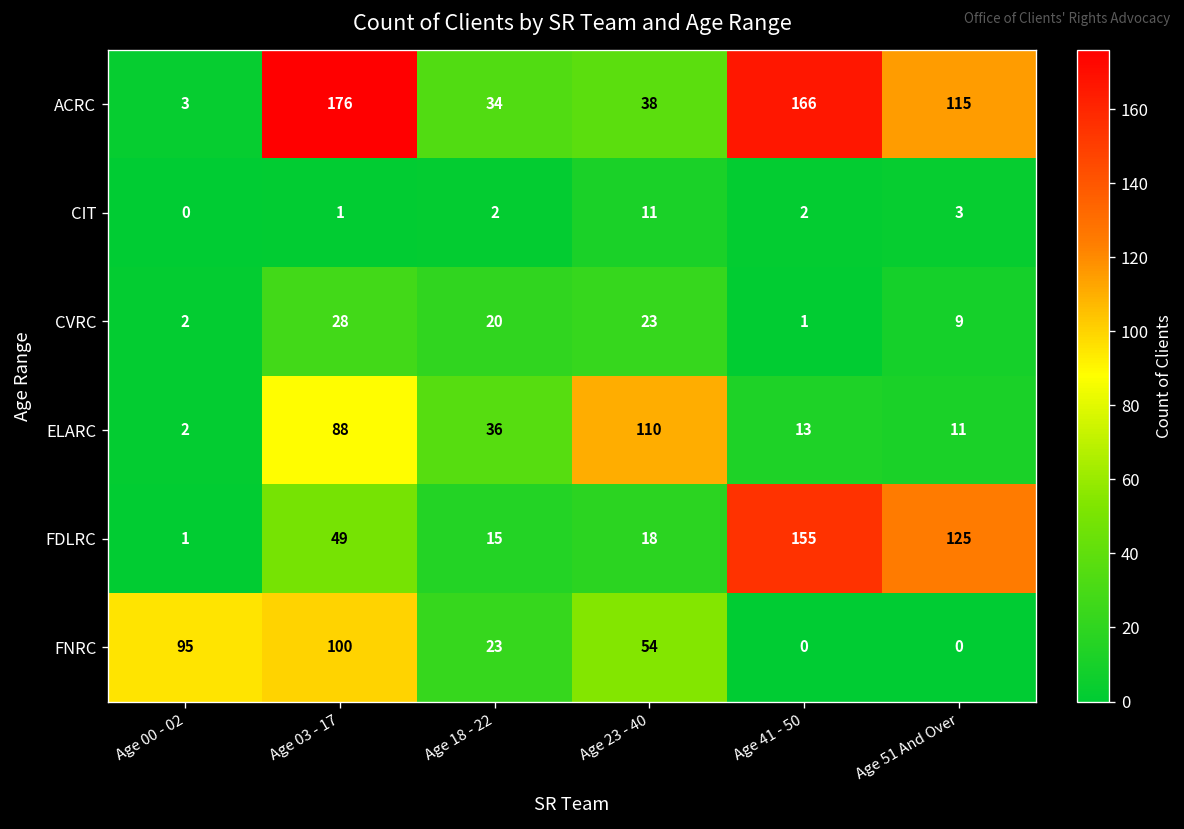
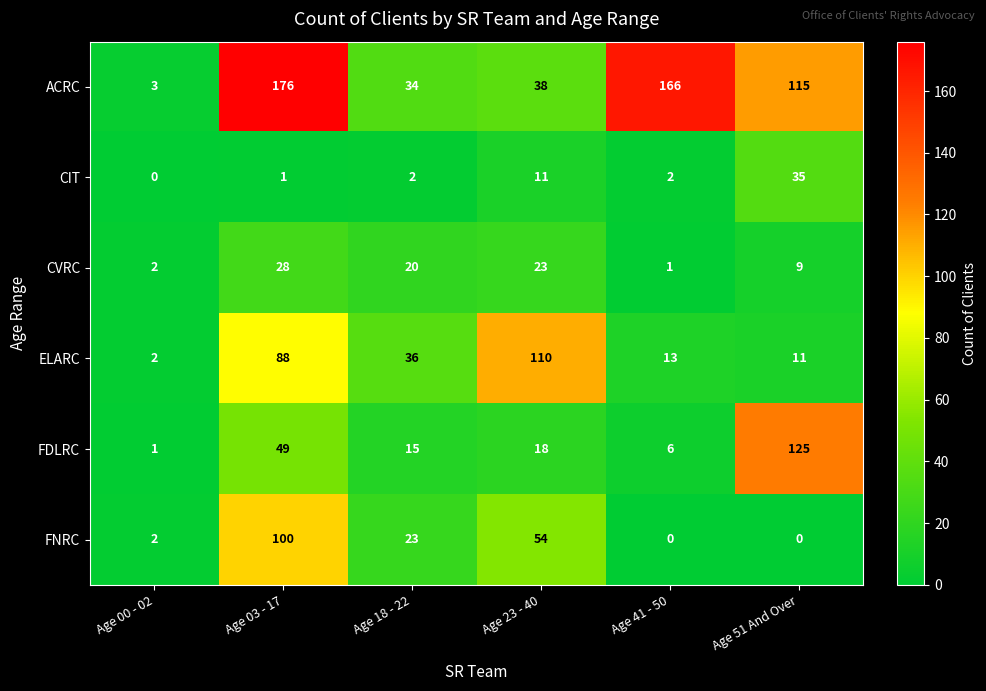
  {
    "ACRC": {
      "Age 00 - 02": 3,
      "Age 03 - 17": 176,
      "Age 18 - 22": 34,
      "Age 23 - 40": 38,
      "Age 41 - 50": 166,
      "Age 51 And Over": 115
    },
    "CIT": {
      "Age 00 - 02": 0,
      "Age 03 - 17": 1,
      "Age 18 - 22": 2,
      "Age 23 - 40": 11,
      "Age 41 - 50": 2,
-     "Age 51 And Over": 3
+     "Age 51 And Over": 35
    },
    "CVRC": {
      "Age 00 - 02": 2,
      "Age 03 - 17": 28,
      "Age 18 - 22": 20,
      "Age 23 - 40": 23,
      "Age 41 - 50": 1,
      "Age 51 And Over": 9
    },
    "ELARC": {
      "Age 00 - 02": 2,
      "Age 03 - 17": 88,
      "Age 18 - 22": 36,
      "Age 23 - 40": 110,
      "Age 41 - 50": 13,
      "Age 51 And Over": 11
    },
    "FDLRC": {
      "Age 00 - 02": 1,
      "Age 03 - 17": 49,
      "Age 18 - 22": 15,
      "Age 23 - 40": 18,
-     "Age 41 - 50": 155,
+     "Age 41 - 50": 6,
      "Age 51 And Over": 125
    },
    "FNRC": {
-     "Age 00 - 02": 95,
+     "Age 00 - 02": 2,
      "Age 03 - 17": 100,
      "Age 18 - 22": 23,
      "Age 23 - 40": 54,
      "Age 41 - 50": 0,
      "Age 51 And Over": 0
    }
  }
